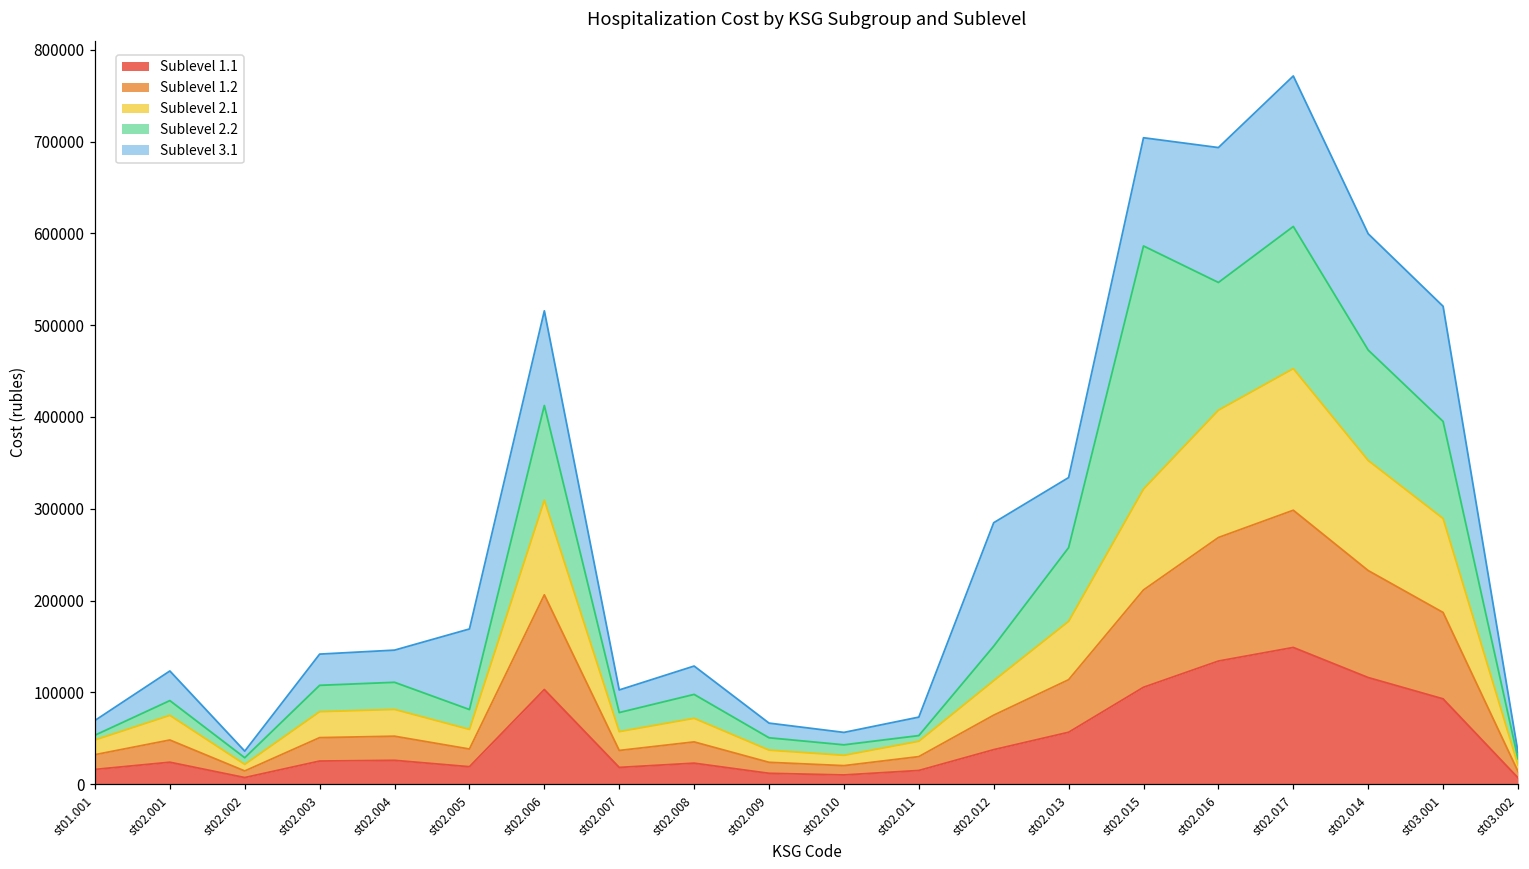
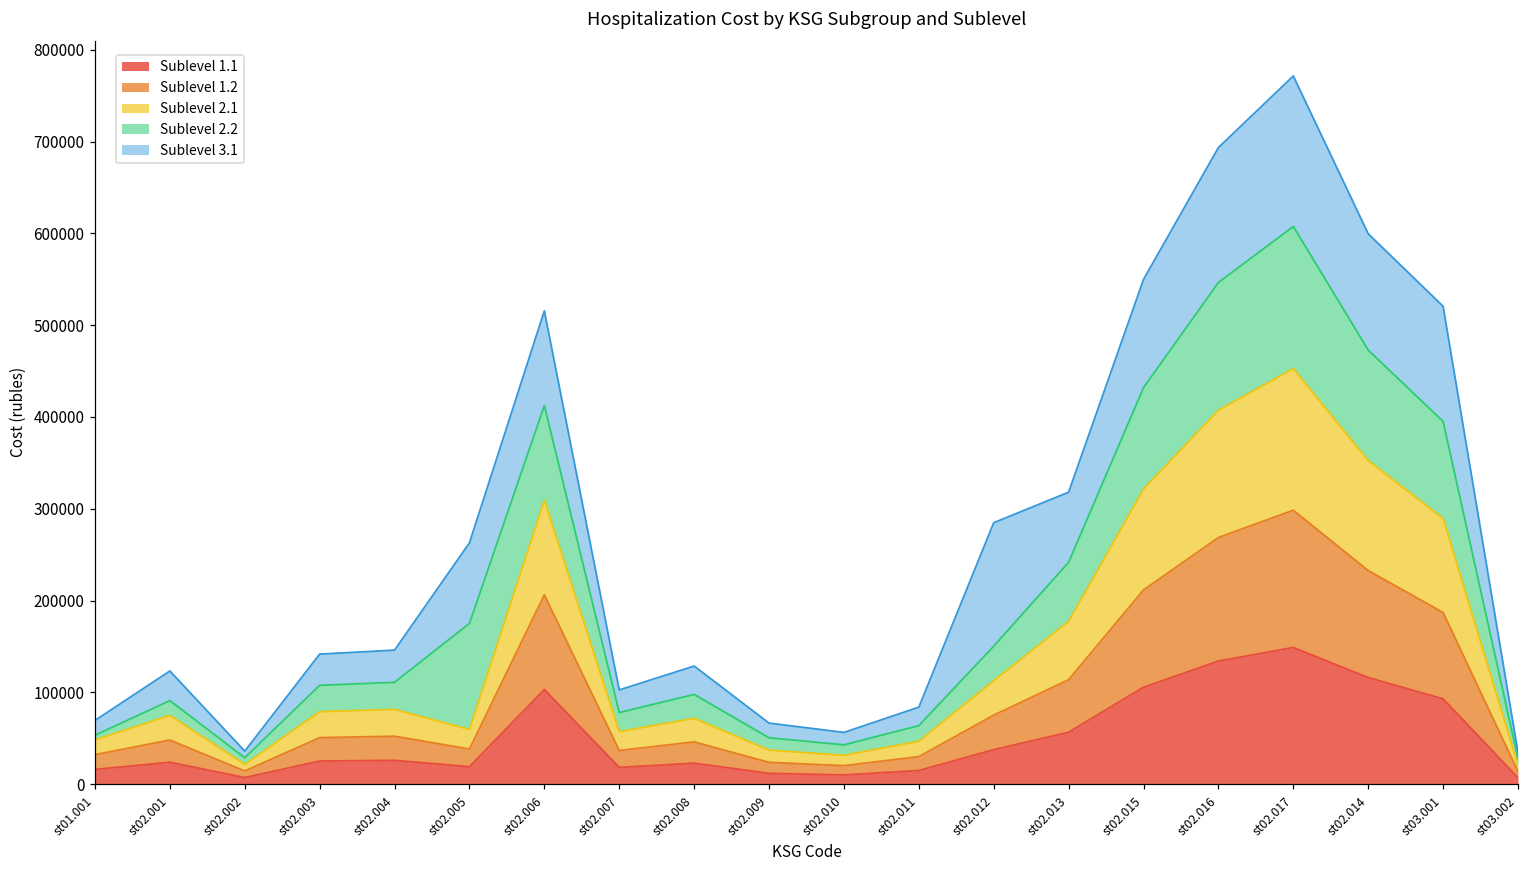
  {
    "Sublevel 2.1": {
      "st01.001": 20000,
      "st02.001": 30000,
      "st02.002": 10000,
      "st02.003": 30000,
      "st02.004": 30000,
      "st02.005": 20000,
      "st02.006": 100000,
      "st02.007": 20000,
      "st02.008": 30000,
      "st02.009": 10000,
      "st02.010": 10000,
      "st02.011": 20000,
      "st02.012": 40000,
      "st02.013": 60000,
      "st02.015": 110000,
      "st02.016": 140000,
      "st02.017": 150000,
      "st02.014": 120000,
      "st03.001": 100000,
      "st03.002": 10000
    },
    "Sublevel 2.2": {
      "st01.001": 10000,
      "st02.001": 20000,
      "st02.002": 10000,
      "st02.003": 30000,
      "st02.004": 30000,
-     "st02.005": 20000,
+     "st02.005": 120000,
      "st02.006": 100000,
      "st02.007": 20000,
      "st02.008": 30000,
      "st02.009": 10000,
      "st02.010": 10000,
-     "st02.011": 10000,
+     "st02.011": 20000,
      "st02.012": 40000,
-     "st02.013": 80000,
-     "st02.015": 260000,
+     "st02.013": 60000,
+     "st02.015": 110000,
      "st02.016": 140000,
      "st02.017": 150000,
      "st02.014": 120000,
      "st03.001": 110000,
      "st03.002": 10000
    },
    "Sublevel 3.1": {
      "st01.001": 20000,
      "st02.001": 30000,
      "st02.002": 10000,
      "st02.003": 30000,
      "st02.004": 40000,
      "st02.005": 90000,
      "st02.006": 100000,
      "st02.007": 20000,
      "st02.008": 30000,
      "st02.009": 20000,
      "st02.010": 10000,
      "st02.011": 20000,
      "st02.012": 130000,
      "st02.013": 80000,
      "st02.015": 120000,
      "st02.016": 150000,
      "st02.017": 160000,
      "st02.014": 130000,
      "st03.001": 130000,
      "st03.002": 10000
    }
  }
